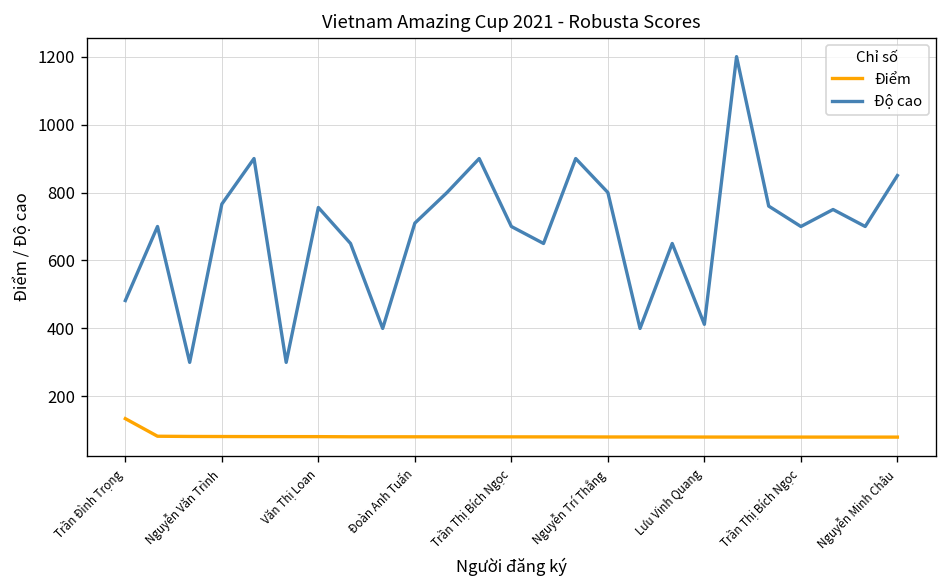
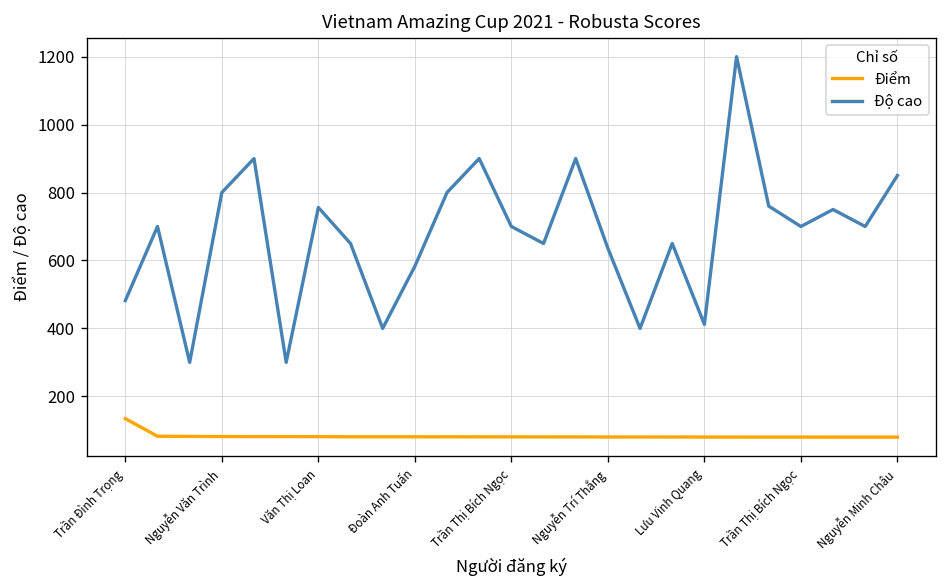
  {
    "Điểm": {
      "Trần Đình Trọng": 130,
      "Nguyễn Văn Trình": 80,
      "Văn Thị Loan": 80,
      "Đoàn Anh Tuấn": 80,
      "Nguyễn Trí Thắng": 80,
      "Lưu Vinh Quang": 80,
      "Nguyễn Minh Châu": 80
    },
    "Độ cao": {
      "Trần Đình Trọng": 480,
-     "Nguyễn Văn Trình": 770,
+     "Nguyễn Văn Trình": 800,
      "Văn Thị Loan": 760,
-     "Đoàn Anh Tuấn": 710,
-     "Nguyễn Trí Thắng": 800,
+     "Đoàn Anh Tuấn": 580,
+     "Nguyễn Trí Thắng": 640,
      "Lưu Vinh Quang": 410,
      "Nguyễn Minh Châu": 850
    }
  }
